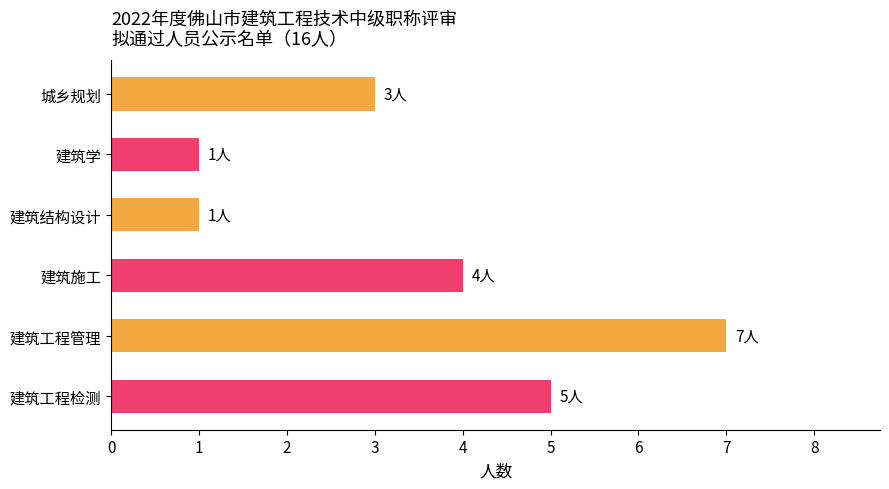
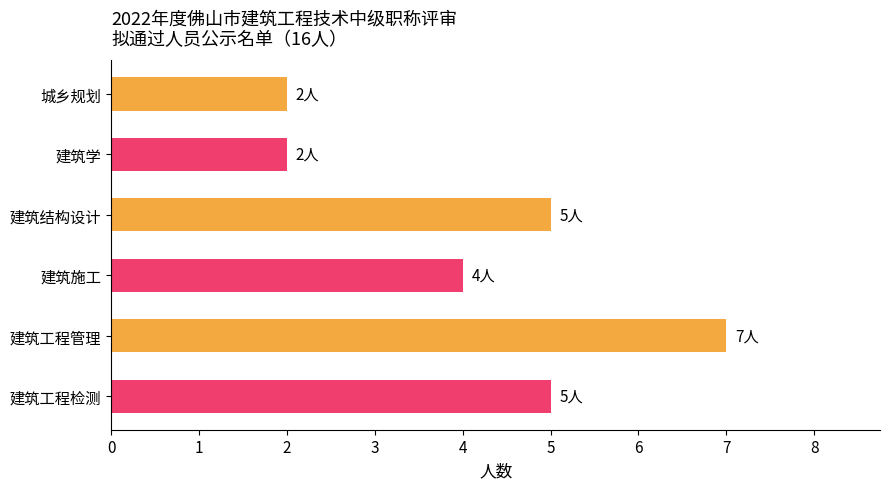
  {
-   "城乡规划": "3人",
-   "建筑学": "1人",
-   "建筑结构设计": "1人",
+   "城乡规划": "2人",
+   "建筑学": "2人",
+   "建筑结构设计": "5人",
    "建筑施工": "4人",
    "建筑工程管理": "7人",
    "建筑工程检测": "5人"
  }
